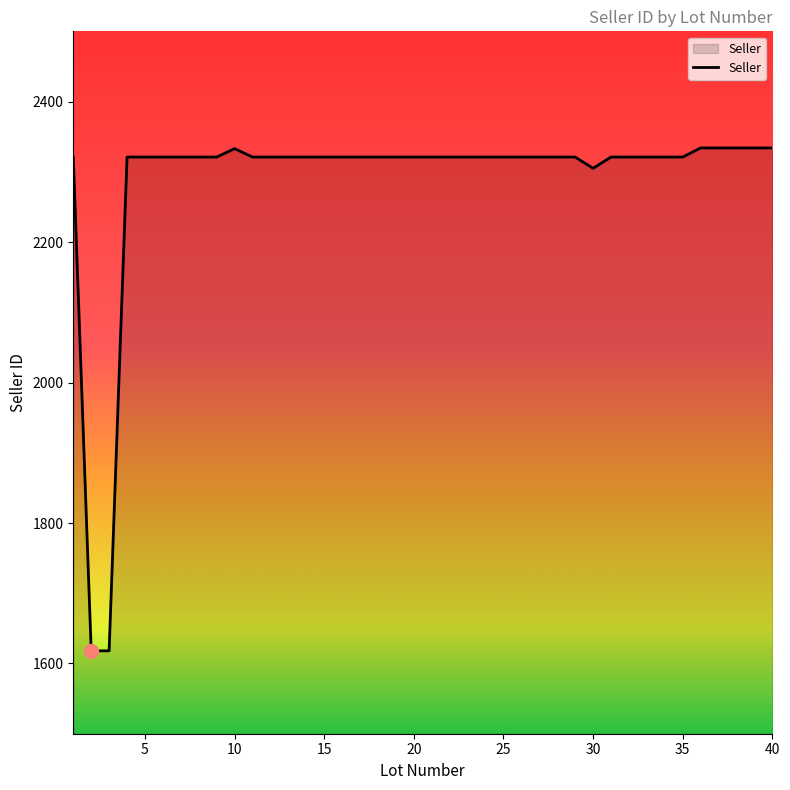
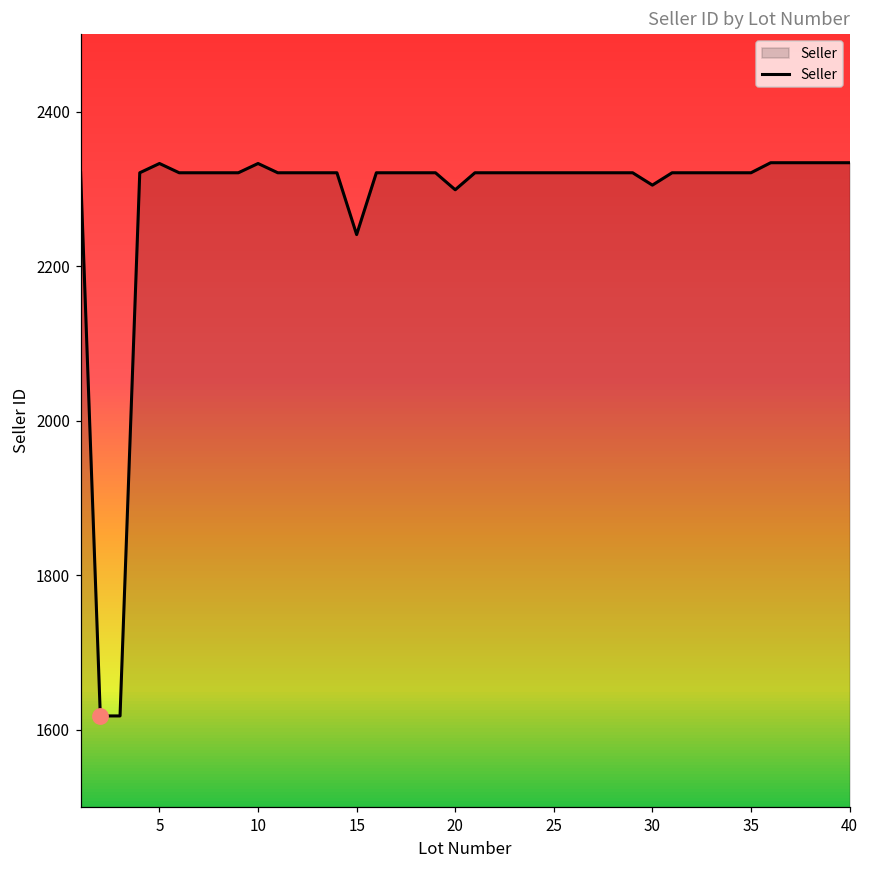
  {
    "Seller": {
-     "5": 2320,
+     "5": 2330,
      "10": 2330,
-     "15": 2320,
-     "20": 2320,
+     "15": 2240,
+     "20": 2300,
      "25": 2320,
      "30": 2310,
      "35": 2320,
      "40": 2330
    }
  }
